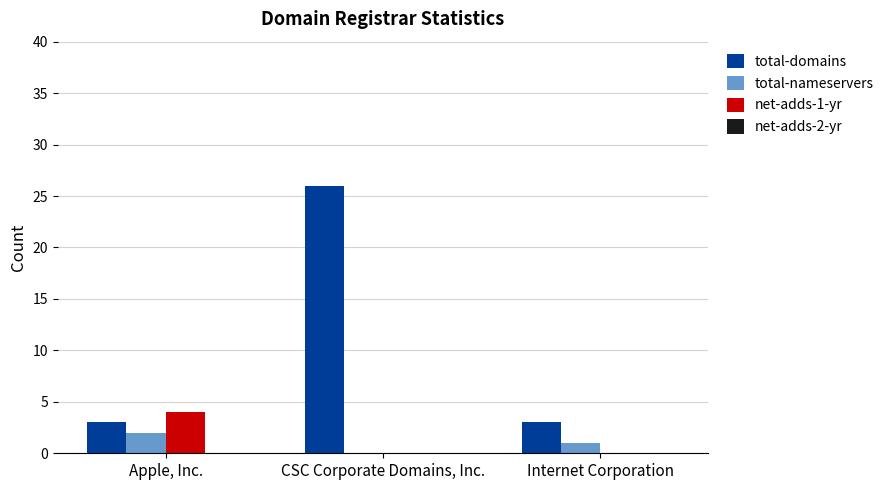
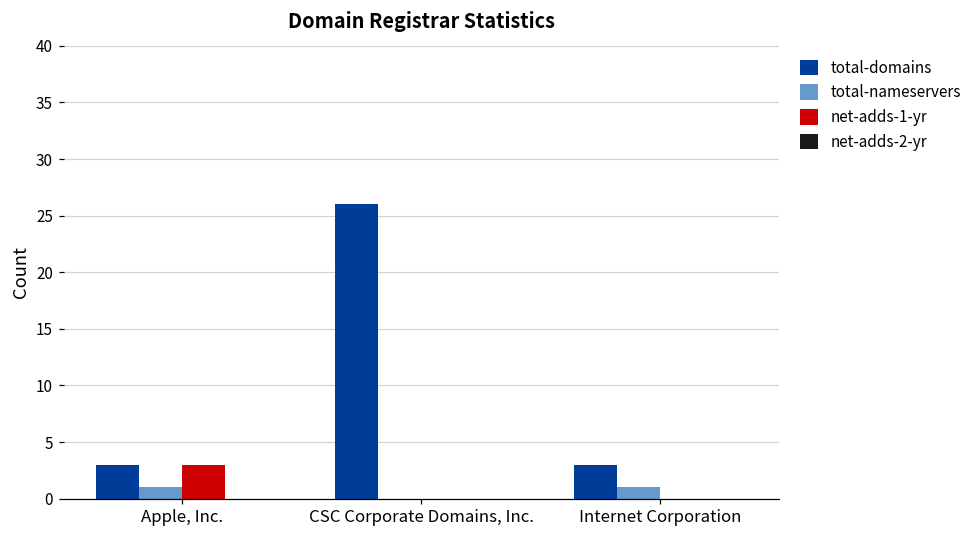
  {
    "total-domains": {
      "Apple, Inc.": 3,
      "CSC Corporate Domains, Inc.": 26,
      "Internet Corporation": 3
    },
    "total-nameservers": {
-     "Apple, Inc.": 2,
+     "Apple, Inc.": 1,
      "CSC Corporate Domains, Inc.": 0,
      "Internet Corporation": 1
    },
    "net-adds-1-yr": {
-     "Apple, Inc.": 4,
+     "Apple, Inc.": 3,
      "CSC Corporate Domains, Inc.": 0,
      "Internet Corporation": 0
    },
    "net-adds-2-yr": {
      "Apple, Inc.": 0,
      "CSC Corporate Domains, Inc.": 0,
      "Internet Corporation": 0
    }
  }
